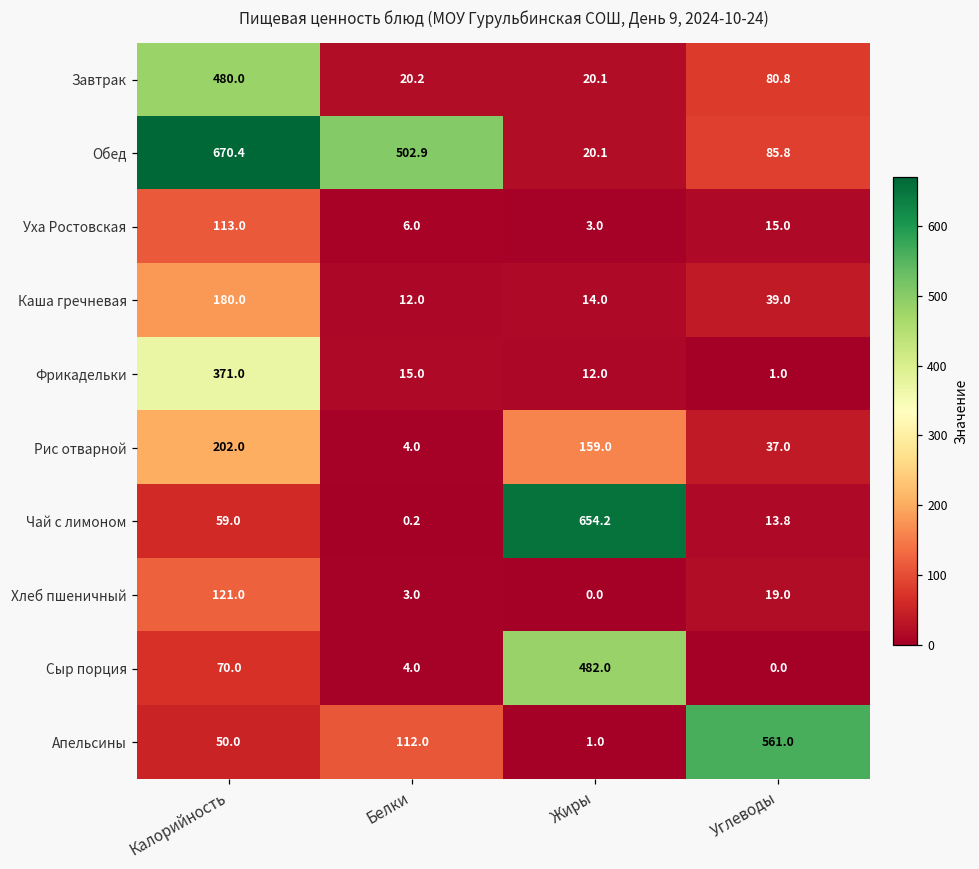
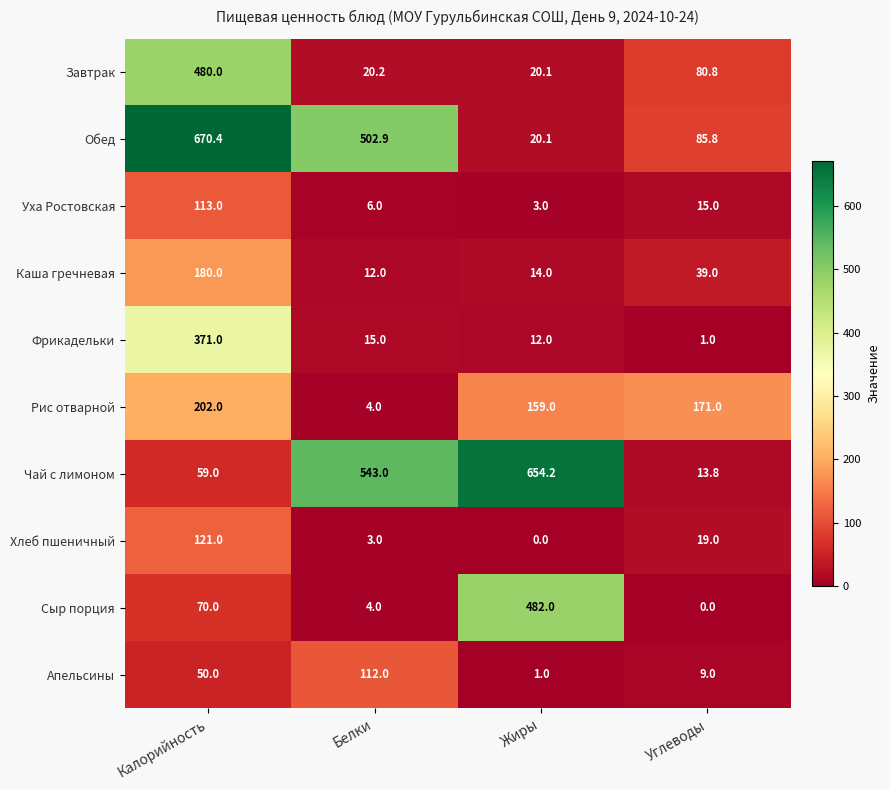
  {
    "Завтрак": {
      "Калорийность": 480.0,
      "Белки": 20.2,
      "Жиры": 20.1,
      "Углеводы": 80.8
    },
    "Обед": {
      "Калорийность": 670.4,
      "Белки": 502.9,
      "Жиры": 20.1,
      "Углеводы": 85.8
    },
    "Уха Ростовская": {
      "Калорийность": 113.0,
      "Белки": 6.0,
      "Жиры": 3.0,
      "Углеводы": 15.0
    },
    "Каша гречневая": {
      "Калорийность": 180.0,
      "Белки": 12.0,
      "Жиры": 14.0,
      "Углеводы": 39.0
    },
    "Фрикадельки": {
      "Калорийность": 371.0,
      "Белки": 15.0,
      "Жиры": 12.0,
      "Углеводы": 1.0
    },
    "Рис отварной": {
      "Калорийность": 202.0,
      "Белки": 4.0,
      "Жиры": 159.0,
-     "Углеводы": 37.0
+     "Углеводы": 171.0
    },
    "Чай с лимоном": {
      "Калорийность": 59.0,
-     "Белки": 0.2,
+     "Белки": 543.0,
      "Жиры": 654.2,
      "Углеводы": 13.8
    },
    "Хлеб пшеничный": {
      "Калорийность": 121.0,
      "Белки": 3.0,
      "Жиры": 0.0,
      "Углеводы": 19.0
    },
    "Сыр порция": {
      "Калорийность": 70.0,
      "Белки": 4.0,
      "Жиры": 482.0,
      "Углеводы": 0.0
    },
    "Апельсины": {
      "Калорийность": 50.0,
      "Белки": 112.0,
      "Жиры": 1.0,
-     "Углеводы": 561.0
+     "Углеводы": 9.0
    }
  }
